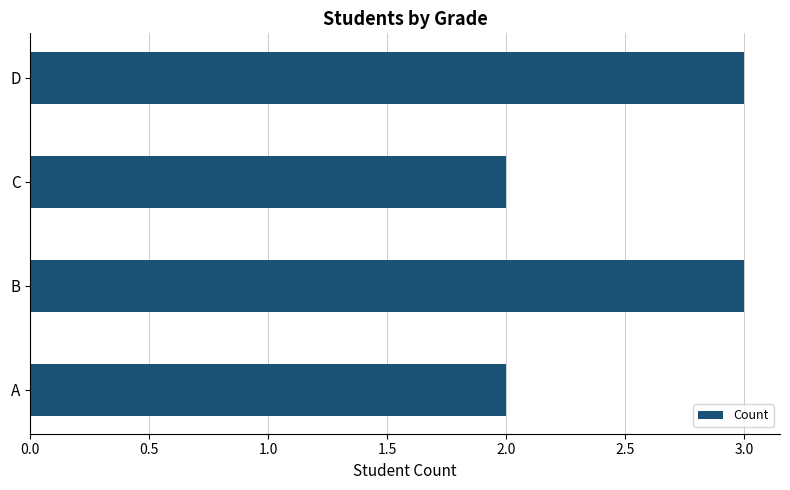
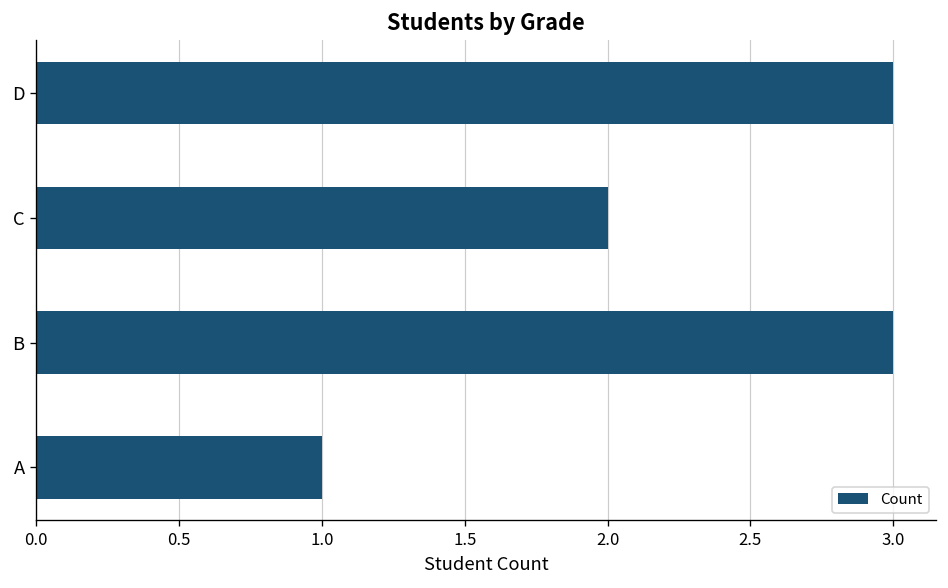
  {
    "D": 3,
    "C": 2,
    "B": 3,
-   "A": 2
+   "A": 1
  }
